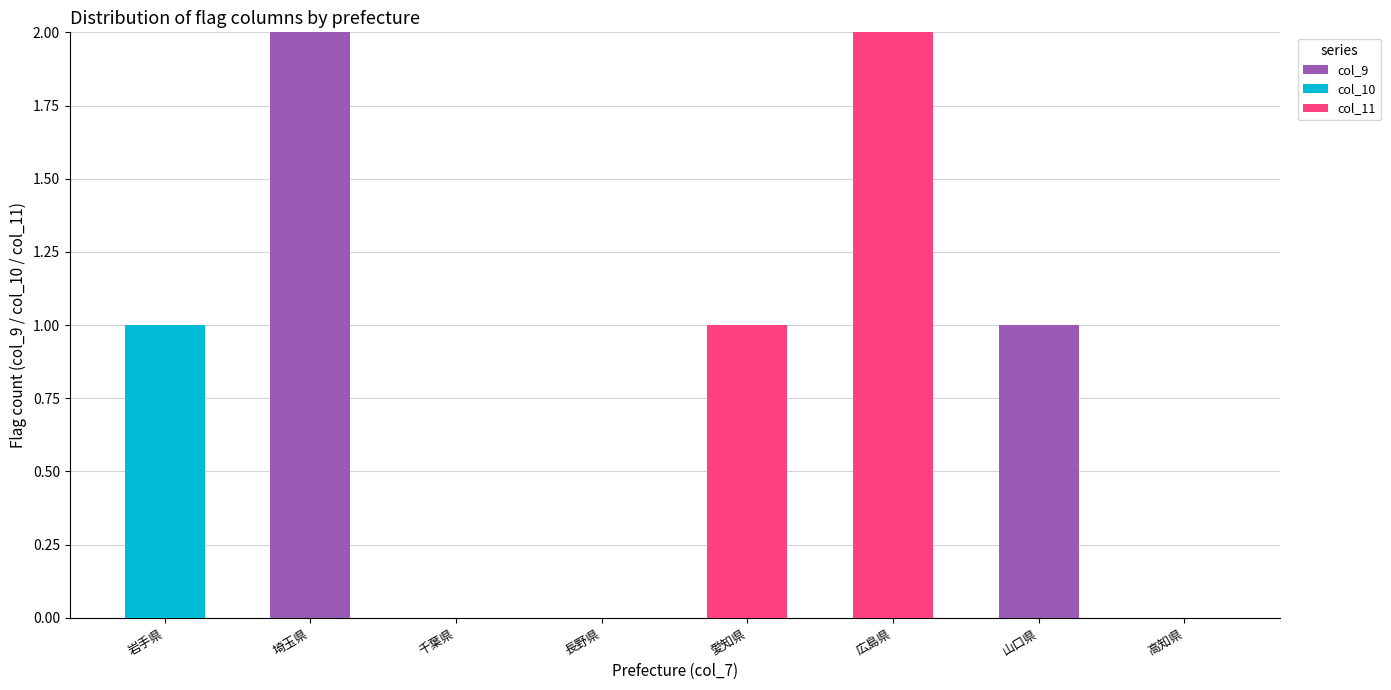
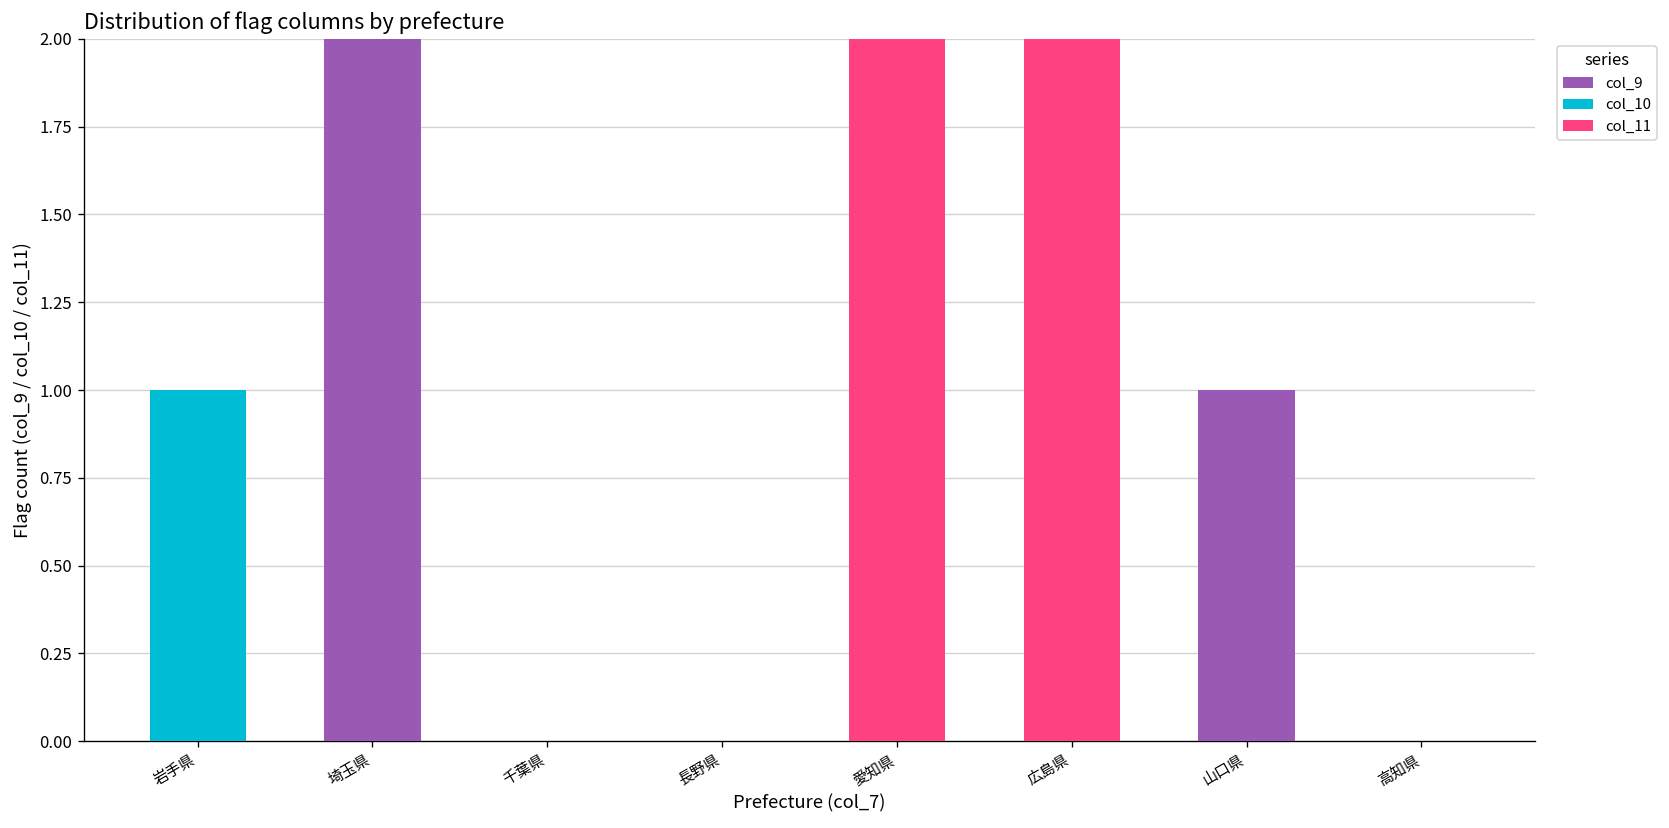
  {
    "col_9": {
      "岩手県": 0,
      "埼玉県": 2,
      "千葉県": 0,
      "長野県": 0,
      "愛知県": 0,
      "広島県": 0,
      "山口県": 1,
      "高知県": 0
    },
    "col_11": {
-     "愛知県": 1
+     "愛知県": 2
    }
  }
